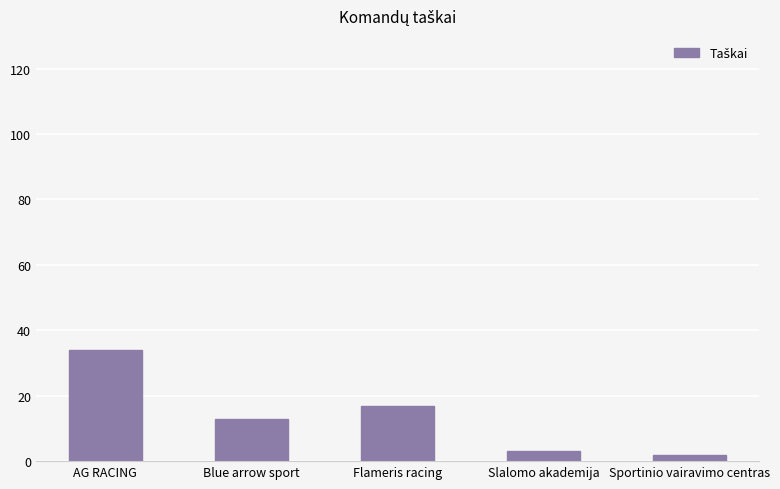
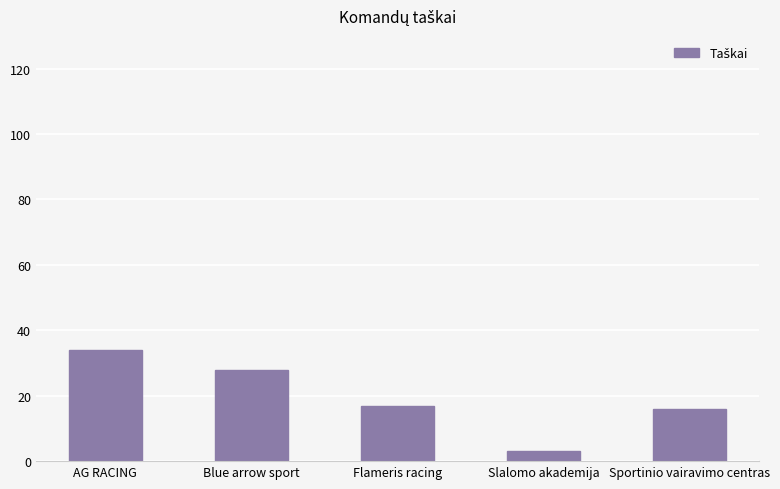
  {
    "AG RACING": 34,
-   "Blue arrow sport": 13,
+   "Blue arrow sport": 28,
    "Flameris racing": 17,
    "Slalomo akademija": 3,
-   "Sportinio vairavimo centras": 2
+   "Sportinio vairavimo centras": 16
  }
